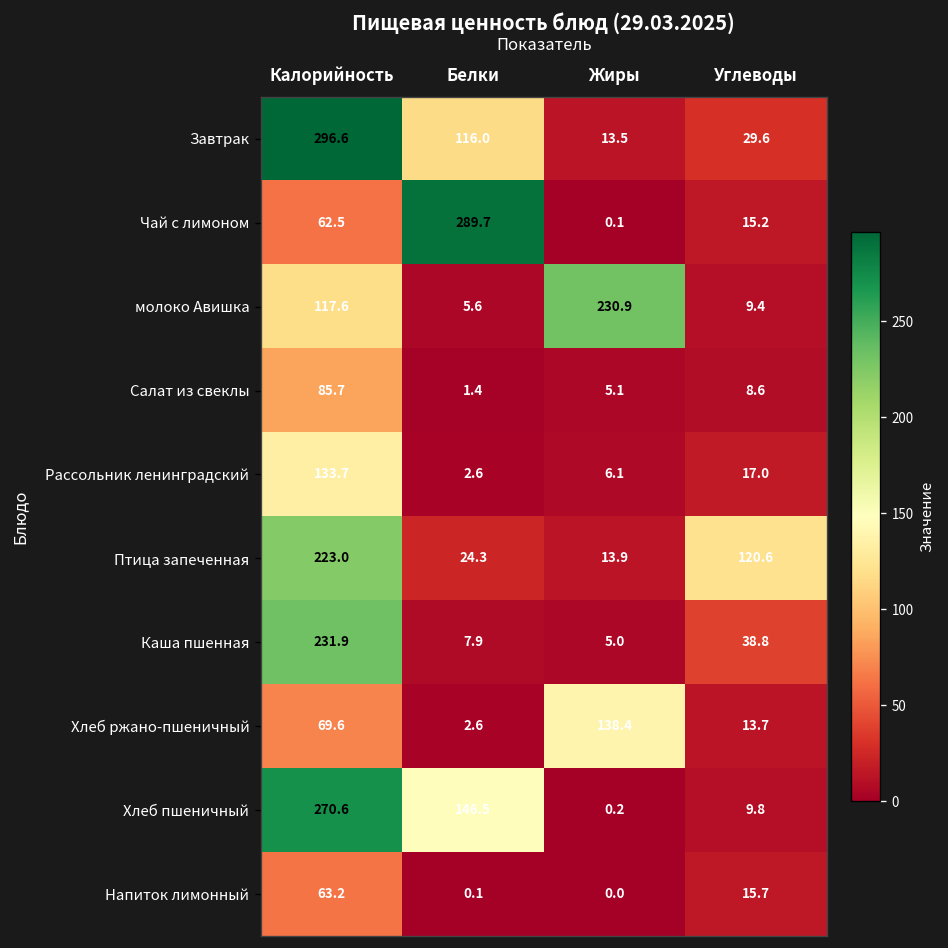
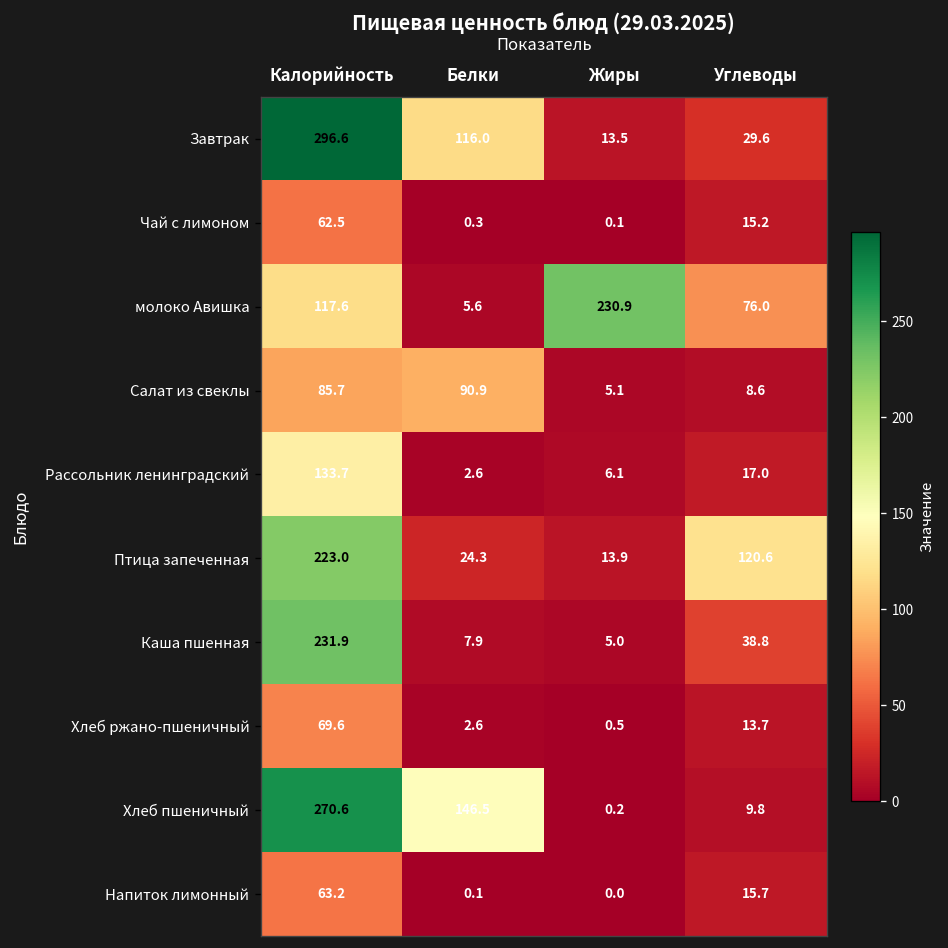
  {
    "Завтрак": {
      "Калорийность": 296.6,
      "Белки": 116.0,
      "Жиры": 13.5,
      "Углеводы": 29.6
    },
    "Чай с лимоном": {
      "Калорийность": 62.5,
-     "Белки": 289.7,
+     "Белки": 0.3,
      "Жиры": 0.1,
      "Углеводы": 15.2
    },
    "молоко Авишка": {
      "Калорийность": 117.6,
      "Белки": 5.6,
      "Жиры": 230.9,
-     "Углеводы": 9.4
+     "Углеводы": 76.0
    },
    "Салат из свеклы": {
      "Калорийность": 85.7,
-     "Белки": 1.4,
+     "Белки": 90.9,
      "Жиры": 5.1,
      "Углеводы": 8.6
    },
    "Рассольник ленинградский": {
      "Калорийность": 133.7,
      "Белки": 2.6,
      "Жиры": 6.1,
      "Углеводы": 17.0
    },
    "Птица запеченная": {
      "Калорийность": 223.0,
      "Белки": 24.3,
      "Жиры": 13.9,
      "Углеводы": 120.6
    },
    "Каша пшенная": {
      "Калорийность": 231.9,
      "Белки": 7.9,
      "Жиры": 5.0,
      "Углеводы": 38.8
    },
    "Хлеб ржано-пшеничный": {
      "Калорийность": 69.6,
      "Белки": 2.6,
-     "Жиры": 138.4,
+     "Жиры": 0.5,
      "Углеводы": 13.7
    },
    "Хлеб пшеничный": {
      "Калорийность": 270.6,
      "Белки": 146.5,
      "Жиры": 0.2,
      "Углеводы": 9.8
    },
    "Напиток лимонный": {
      "Калорийность": 63.2,
      "Белки": 0.1,
      "Жиры": 0.0,
      "Углеводы": 15.7
    }
  }
